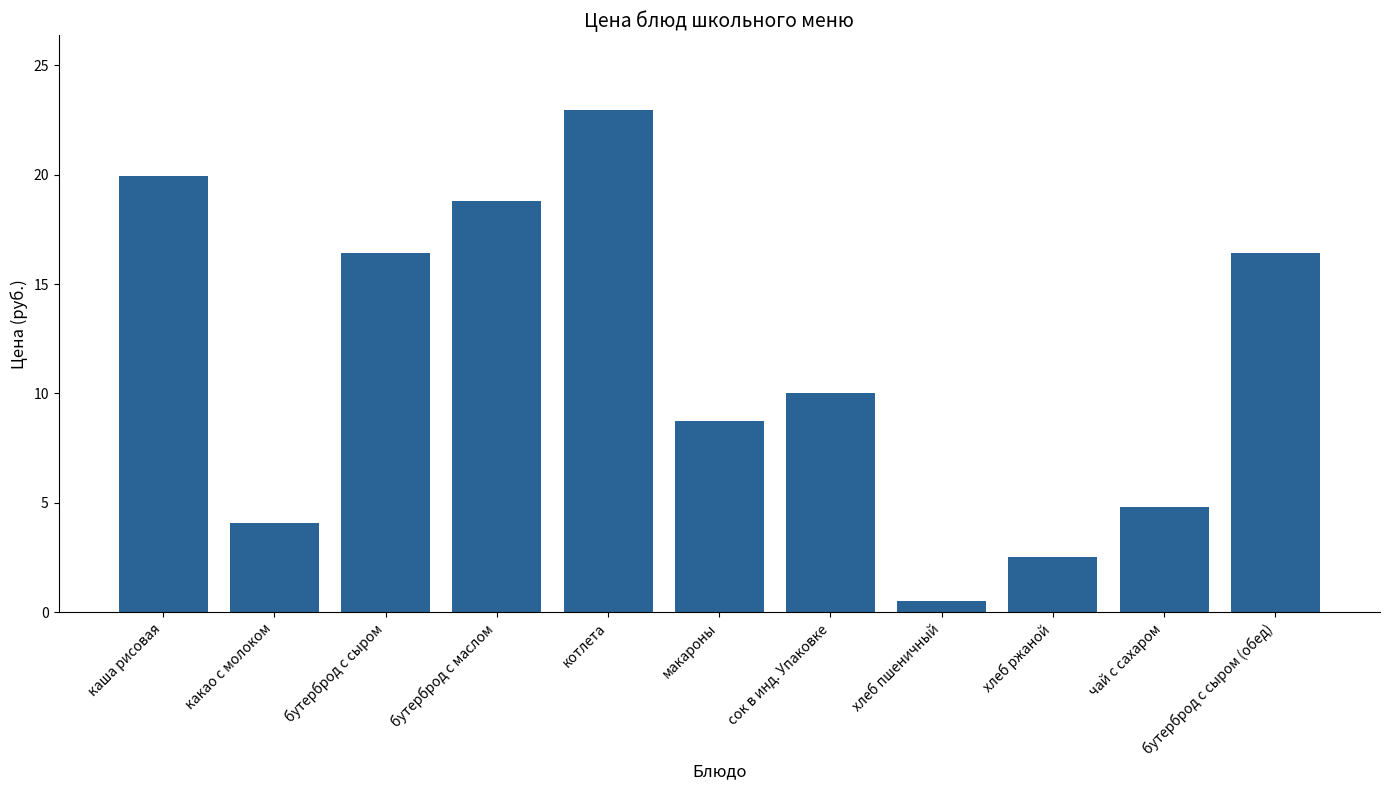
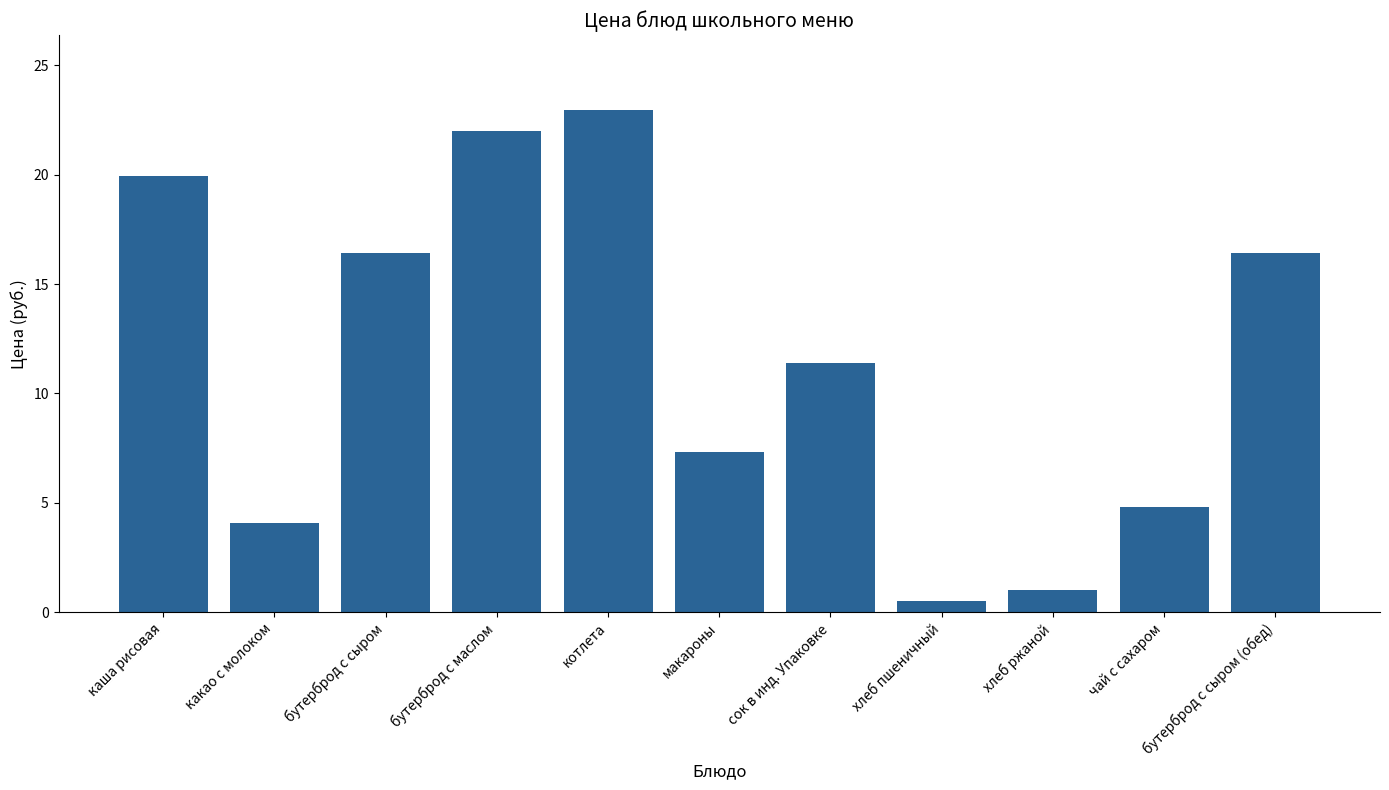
  {
    "каша рисовая": 20.0,
    "какао с молоком": 4.1,
    "бутерброд с сыром": 16.4,
-   "бутерброд с маслом": 18.8,
+   "бутерброд с маслом": 22.0,
    "котлета": 22.9,
-   "макароны": 8.7,
-   "сок в инд. Упаковке": 10.0,
+   "макароны": 7.3,
+   "сок в инд. Упаковке": 11.4,
    "хлеб пшеничный": 0.5,
-   "хлеб ржаной": 2.5,
+   "хлеб ржаной": 1.0,
    "чай с сахаром": 4.8,
    "бутерброд с сыром (обед)": 16.4
  }
